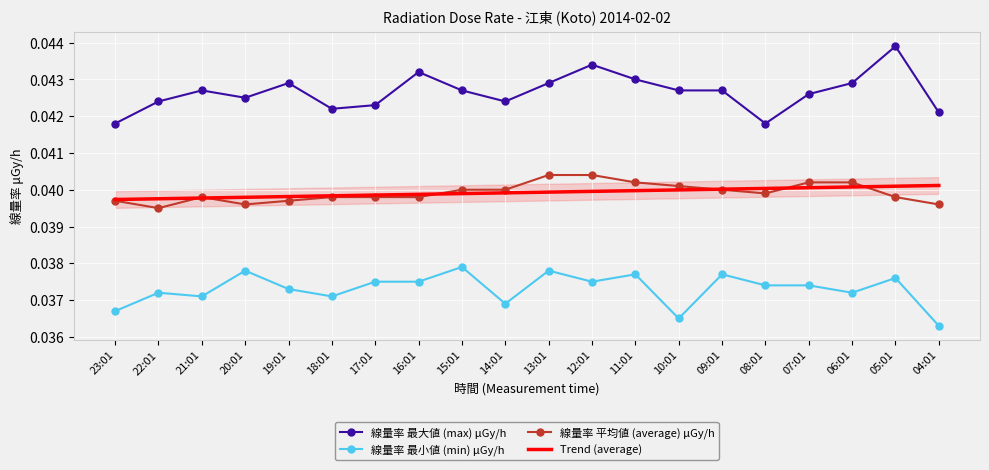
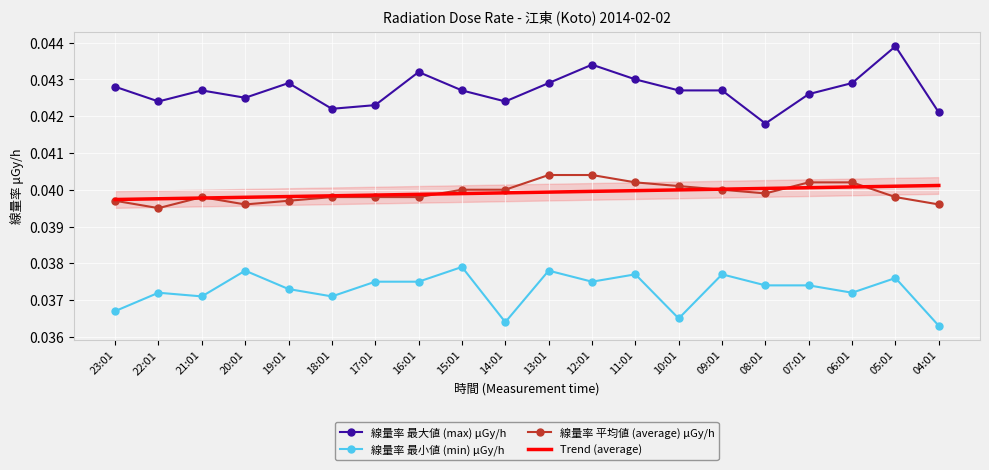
  {
    "線量率 最大値 (max) μGy/h": {
-     "23:01": 0.0418,
+     "23:01": 0.0428,
      "22:01": 0.0424,
      "21:01": 0.0427,
      "20:01": 0.0425,
      "19:01": 0.0429,
      "18:01": 0.0422,
      "17:01": 0.0423,
      "16:01": 0.0432,
      "15:01": 0.0427,
      "14:01": 0.0424,
      "13:01": 0.0429,
      "12:01": 0.0434,
      "11:01": 0.0430,
      "10:01": 0.0427,
      "09:01": 0.0427,
      "08:01": 0.0418,
      "07:01": 0.0426,
      "06:01": 0.0429,
      "05:01": 0.0439,
      "04:01": 0.0421
    },
    "線量率 最小値 (min) μGy/h": {
      "23:01": 0.0367,
      "22:01": 0.0372,
      "21:01": 0.0371,
      "20:01": 0.0378,
      "19:01": 0.0373,
      "18:01": 0.0371,
      "17:01": 0.0375,
      "16:01": 0.0375,
      "15:01": 0.0379,
-     "14:01": 0.0369,
+     "14:01": 0.0364,
      "13:01": 0.0378,
      "12:01": 0.0375,
      "11:01": 0.0377,
      "10:01": 0.0365,
      "09:01": 0.0377,
      "08:01": 0.0374,
      "07:01": 0.0374,
      "06:01": 0.0372,
      "05:01": 0.0376,
      "04:01": 0.0363
    },
    "線量率 平均値 (average) μGy/h": {
      "22:01": 0.0395,
      "20:01": 0.0396,
      "19:01": 0.0397,
      "16:01": 0.0398,
      "15:01": 0.0400,
      "14:01": 0.0400,
      "13:01": 0.0404,
      "12:01": 0.0404,
      "10:01": 0.0401,
      "08:01": 0.0399,
      "07:01": 0.0402,
      "06:01": 0.0402,
      "05:01": 0.0398,
      "04:01": 0.0396
    }
  }
